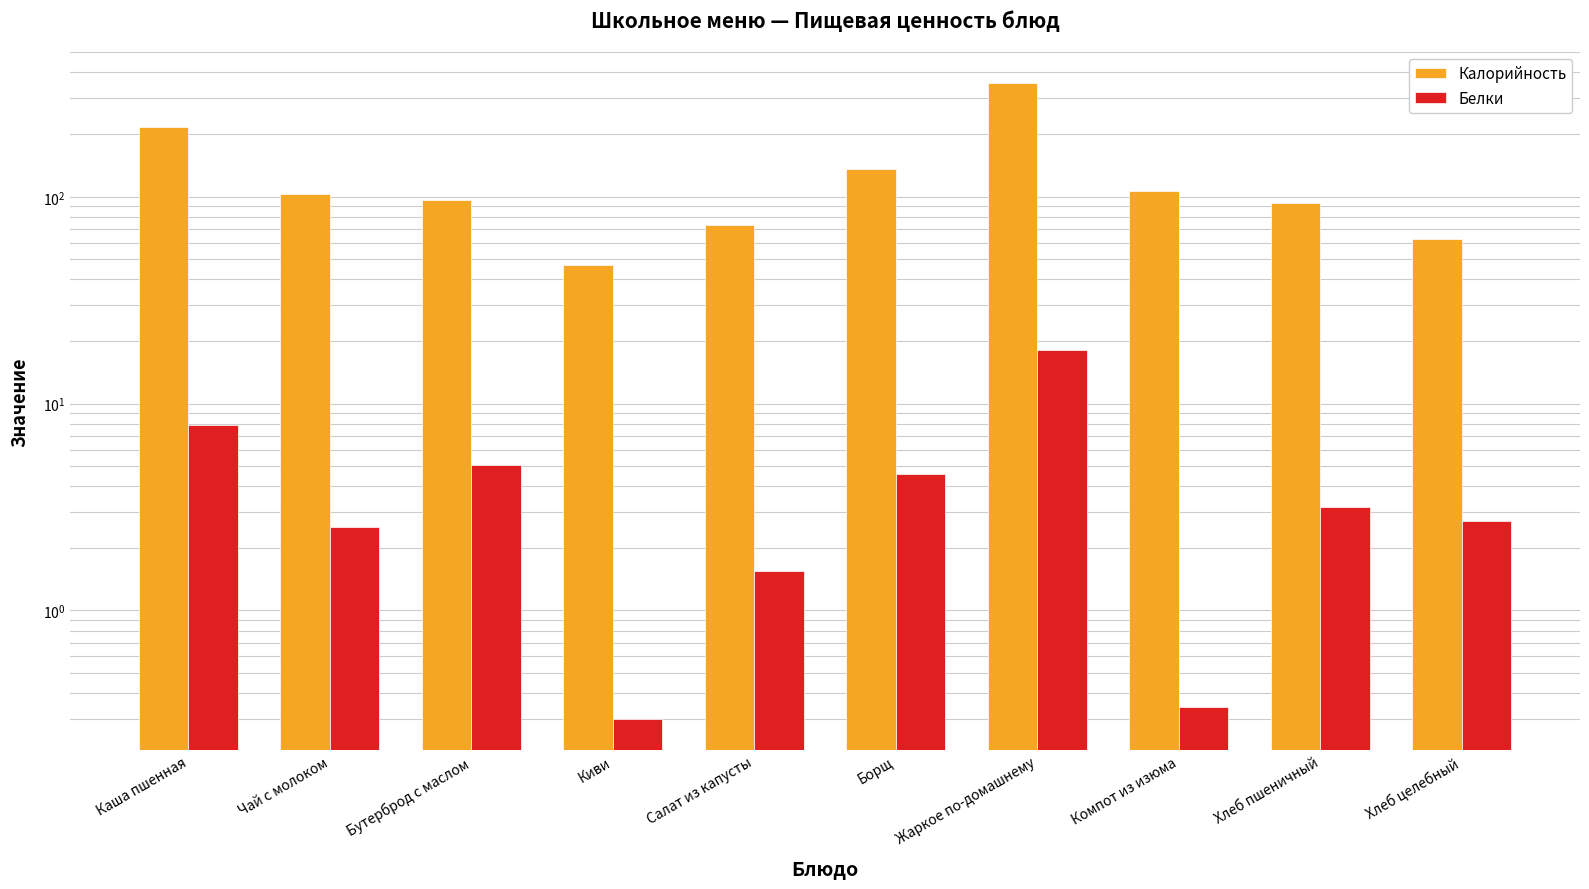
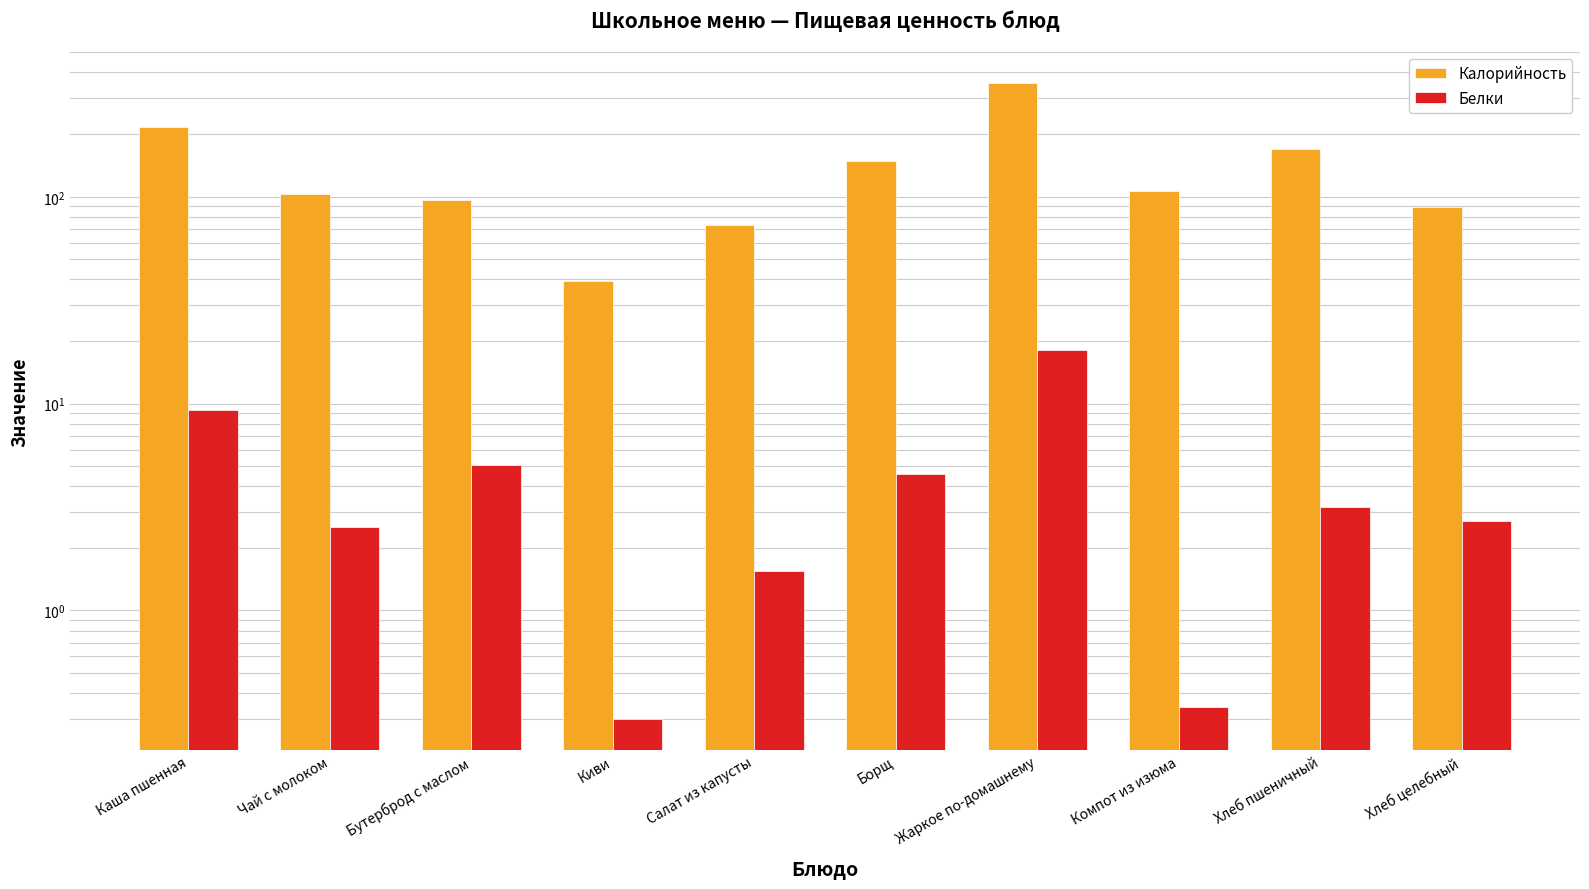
  {
    "Калорийность": {
      "Каша пшенная": 220,
      "Чай с молоком": 100,
      "Бутерброд с маслом": 100,
-     "Киви": 47,
+     "Киви": 39,
      "Салат из капусты": 73,
-     "Борщ": 140,
+     "Борщ": 150,
      "Жаркое по-домашнему": 350,
      "Компот из изюма": 110,
-     "Хлеб пшеничный": 90,
-     "Хлеб целебный": 63
+     "Хлеб пшеничный": 170,
+     "Хлеб целебный": 89
    },
    "Белки": {
-     "Каша пшенная": 7.9,
+     "Каша пшенная": 9,
      "Чай с молоком": 2.5,
      "Бутерброд с маслом": 5.0,
      "Киви": 0.3,
      "Салат из капусты": 1.6,
      "Борщ": 4.6,
      "Жаркое по-домашнему": 18,
      "Компот из изюма": 0.34,
      "Хлеб пшеничный": 3.2,
      "Хлеб целебный": 2.7
    }
  }
